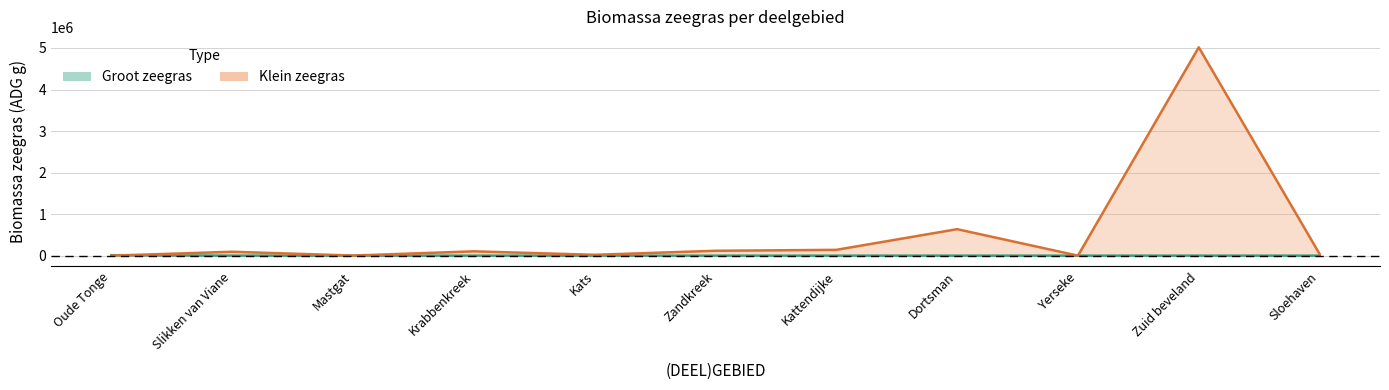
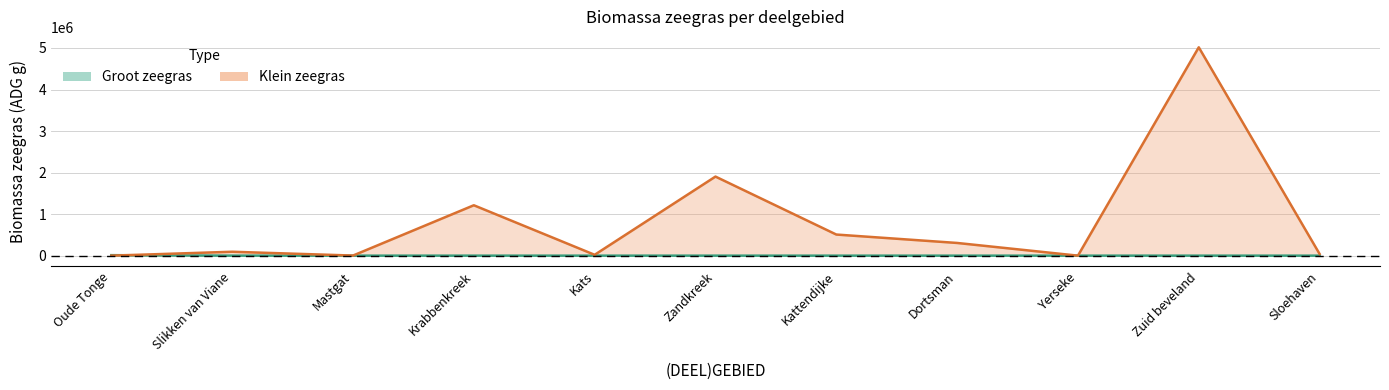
  {
    "Groot zeegras": {
      "Slikken van Viane": 0,
      "Krabbenkreek": 0,
      "Zandkreek": 0,
      "Kattendijke": 0,
      "Dortsman": 0,
      "Zuid beveland": 0
    },
    "Klein zeegras": {
      "Slikken van Viane": 100000,
-     "Krabbenkreek": 100000,
-     "Zandkreek": 100000,
-     "Kattendijke": 100000,
-     "Dortsman": 600000,
+     "Krabbenkreek": 1200000,
+     "Zandkreek": 1900000,
+     "Kattendijke": 500000,
+     "Dortsman": 300000,
      "Zuid beveland": 5000000
    }
  }
